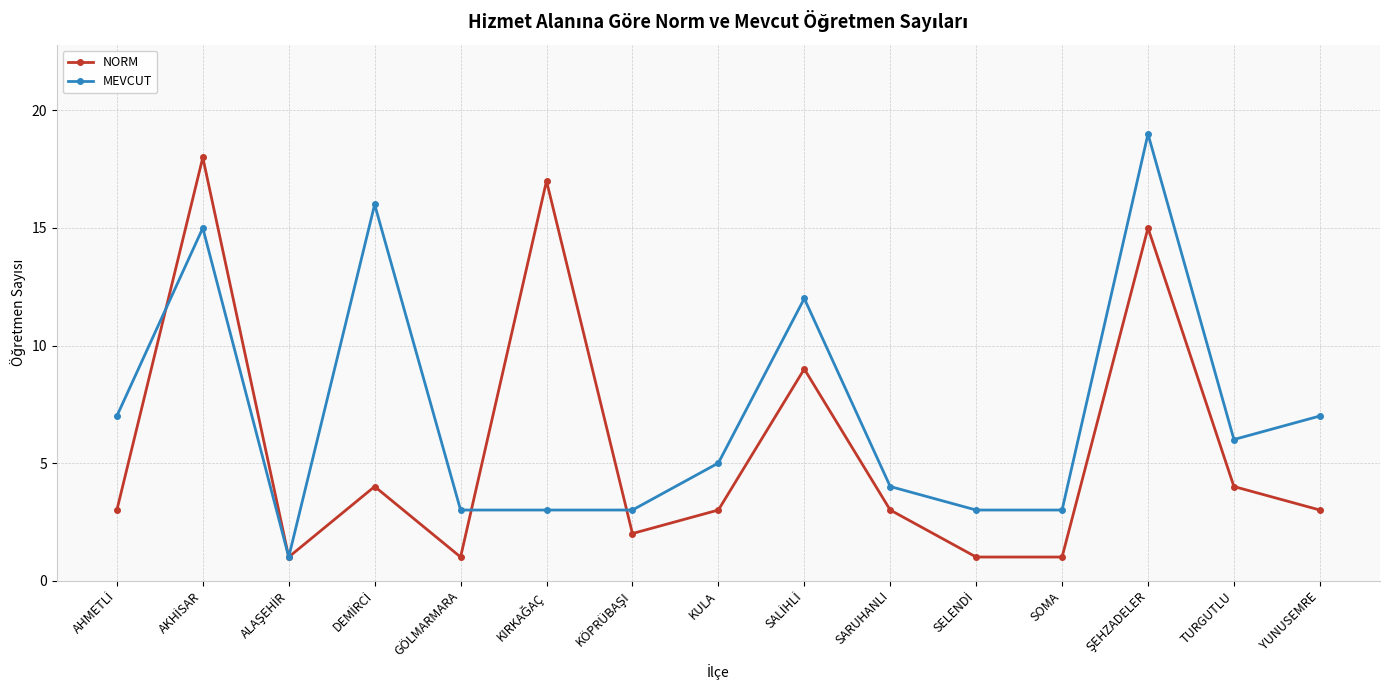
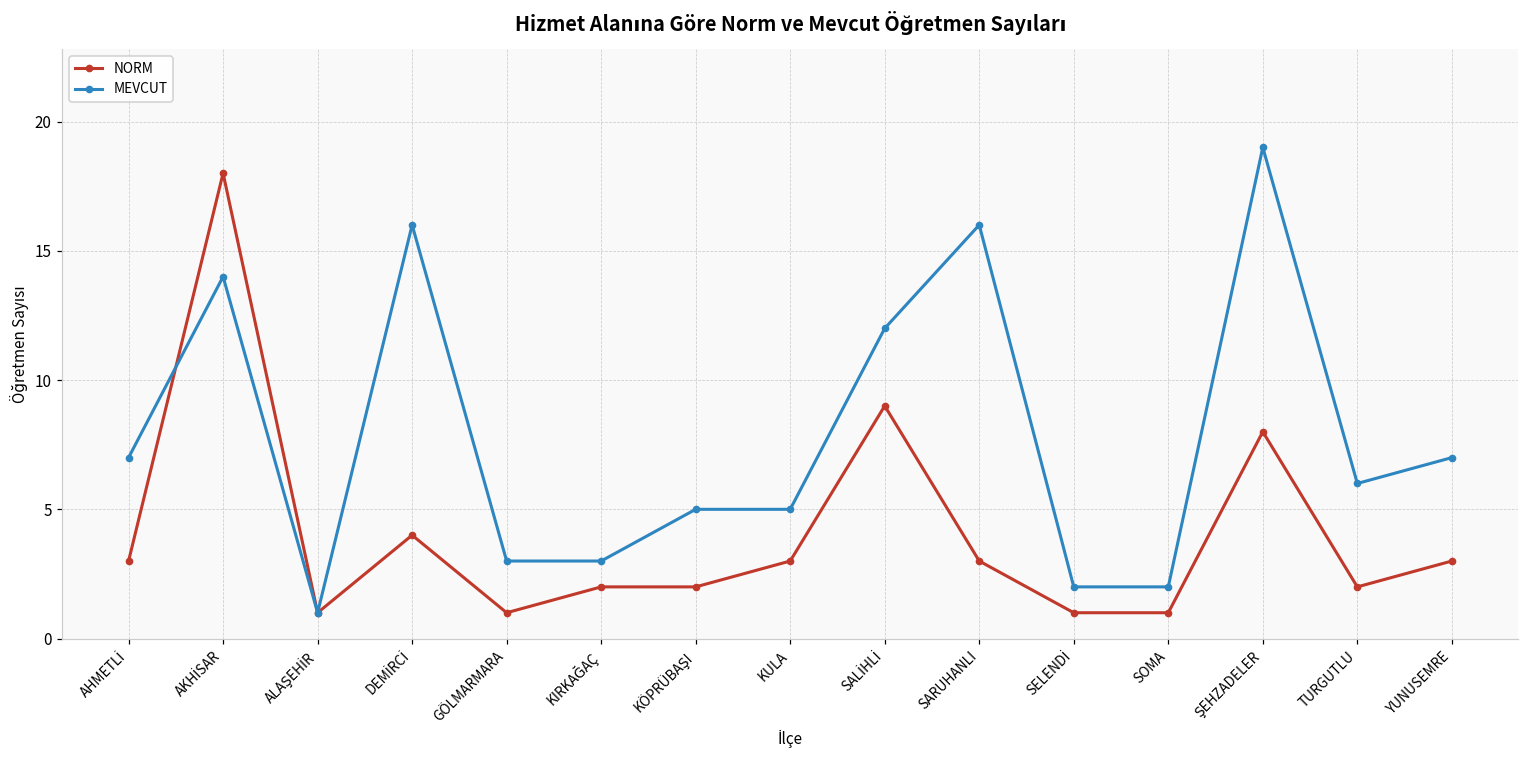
  {
    "NORM": {
      "AHMETLİ": 3,
      "AKHİSAR": 18,
      "DEMİRCİ": 4,
      "GÖLMARMARA": 1,
-     "KIRKAĞAÇ": 17,
+     "KIRKAĞAÇ": 2,
      "KÖPRÜBAŞI": 2,
      "KULA": 3,
      "SALİHLİ": 9,
      "SARUHANLI": 3,
      "SELENDİ": 1,
      "SOMA": 1,
-     "ŞEHZADELER": 15,
-     "TURGUTLU": 4,
+     "ŞEHZADELER": 8,
+     "TURGUTLU": 2,
      "YUNUSEMRE": 3
    },
    "MEVCUT": {
      "AHMETLİ": 7,
-     "AKHİSAR": 15,
+     "AKHİSAR": 14,
      "DEMİRCİ": 16,
      "GÖLMARMARA": 3,
      "KIRKAĞAÇ": 3,
-     "KÖPRÜBAŞI": 3,
+     "KÖPRÜBAŞI": 5,
      "KULA": 5,
      "SALİHLİ": 12,
-     "SARUHANLI": 4,
-     "SELENDİ": 3,
-     "SOMA": 3,
+     "SARUHANLI": 16,
+     "SELENDİ": 2,
+     "SOMA": 2,
      "ŞEHZADELER": 19,
      "TURGUTLU": 6,
      "YUNUSEMRE": 7
    }
  }
